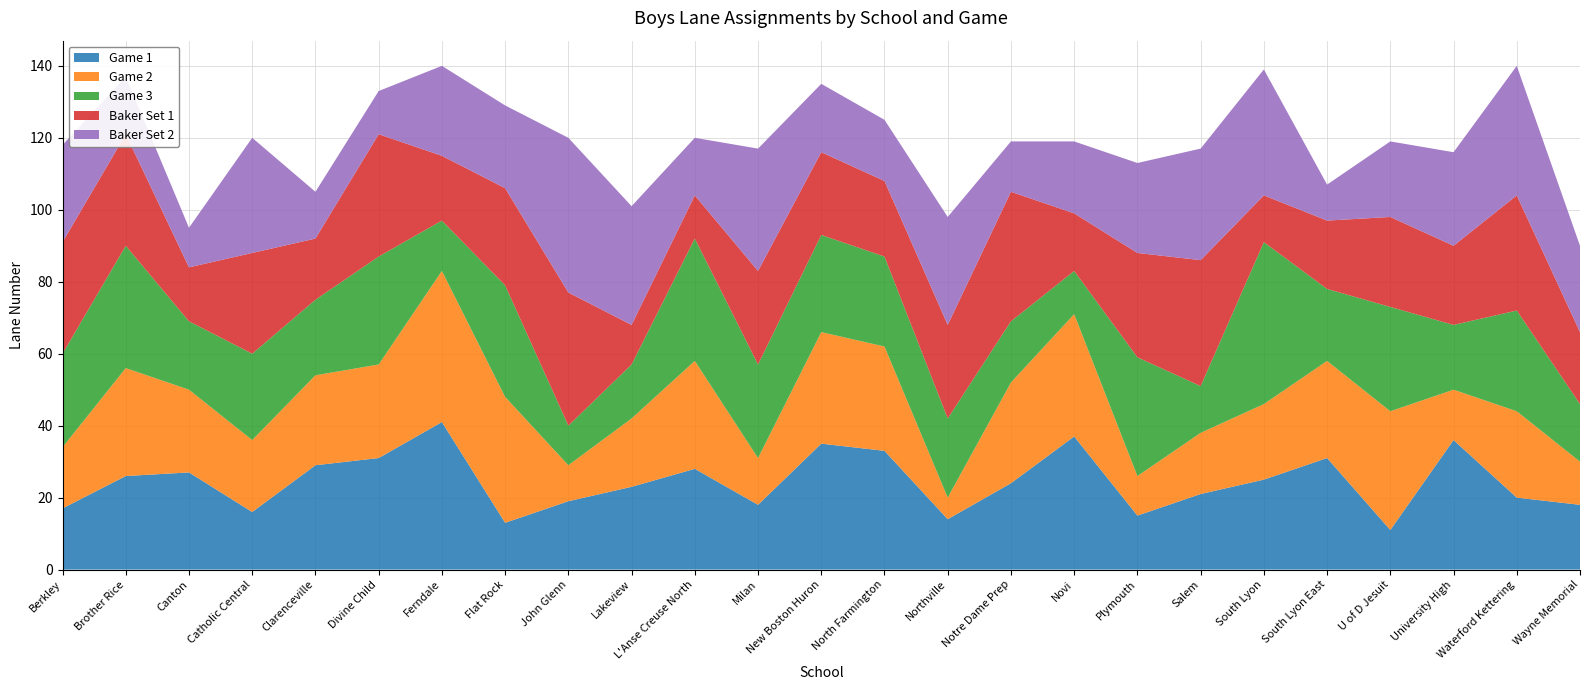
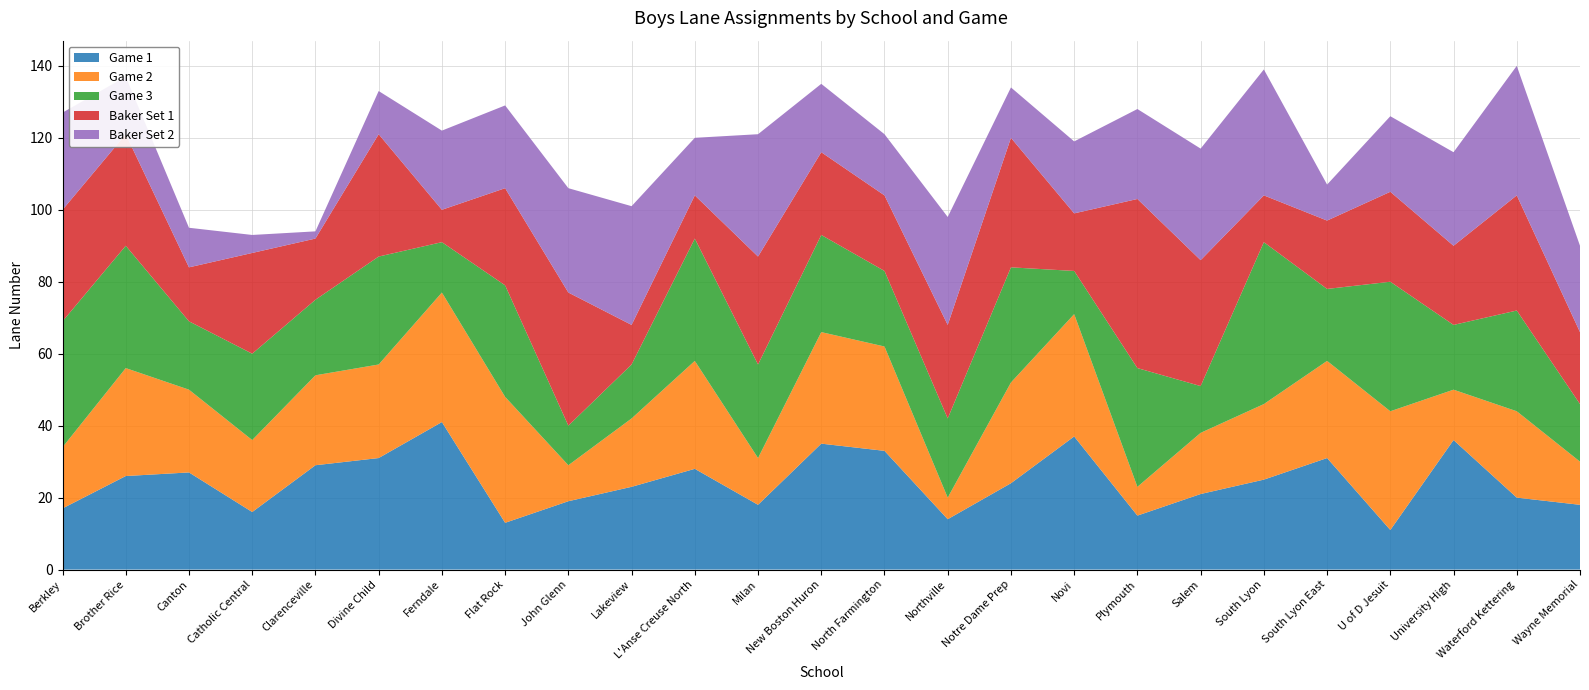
  {
    "Game 1": {
      "Berkley": 17,
      "Brother Rice": 26,
      "Canton": 27,
      "Catholic Central": 16,
      "Clarenceville": 29,
      "Divine Child": 31,
      "Ferndale": 41,
      "Flat Rock": 13,
      "John Glenn": 19,
      "Lakeview": 23,
      "L'Anse Creuse North": 28,
      "Milan": 18,
      "New Boston Huron": 35,
      "North Farmington": 33,
      "Northville": 14,
      "Notre Dame Prep": 24,
      "Novi": 37,
      "Plymouth": 15,
      "Salem": 21,
      "South Lyon": 25,
      "South Lyon East": 31,
      "U of D Jesuit": 11,
      "University High": 36,
      "Waterford Kettering": 20,
      "Wayne Memorial": 18
    },
    "Game 2": {
      "Berkley": 17,
      "Brother Rice": 30,
      "Canton": 23,
      "Catholic Central": 20,
      "Clarenceville": 25,
      "Divine Child": 26,
-     "Ferndale": 42,
+     "Ferndale": 36,
      "Flat Rock": 35,
      "John Glenn": 10,
      "Lakeview": 19,
      "L'Anse Creuse North": 30,
      "Milan": 13,
      "New Boston Huron": 31,
      "North Farmington": 29,
      "Northville": 6,
      "Notre Dame Prep": 28,
      "Novi": 34,
-     "Plymouth": 11,
+     "Plymouth": 8,
      "Salem": 17,
      "South Lyon": 21,
      "South Lyon East": 27,
      "U of D Jesuit": 33,
      "University High": 14,
      "Waterford Kettering": 24,
      "Wayne Memorial": 12
    },
    "Game 3": {
-     "Berkley": 26,
+     "Berkley": 35,
      "Brother Rice": 34,
      "Canton": 19,
      "Catholic Central": 24,
      "Clarenceville": 21,
      "Divine Child": 30,
      "Ferndale": 14,
      "Flat Rock": 31,
      "John Glenn": 11,
      "Lakeview": 15,
      "L'Anse Creuse North": 34,
      "Milan": 26,
      "New Boston Huron": 27,
-     "North Farmington": 25,
+     "North Farmington": 21,
      "Northville": 22,
-     "Notre Dame Prep": 17,
+     "Notre Dame Prep": 32,
      "Novi": 12,
      "Plymouth": 33,
      "Salem": 13,
      "South Lyon": 45,
      "South Lyon East": 20,
-     "U of D Jesuit": 29,
+     "U of D Jesuit": 36,
      "University High": 18,
      "Waterford Kettering": 28,
      "Wayne Memorial": 16
    },
    "Baker Set 1": {
      "Berkley": 31,
      "Canton": 15,
      "Catholic Central": 28,
      "Clarenceville": 17,
      "Divine Child": 34,
-     "Ferndale": 18,
+     "Ferndale": 9,
      "Flat Rock": 27,
      "John Glenn": 37,
      "Lakeview": 11,
      "L'Anse Creuse North": 12,
-     "Milan": 26,
+     "Milan": 30,
      "New Boston Huron": 23,
      "North Farmington": 21,
      "Northville": 26,
      "Notre Dame Prep": 36,
      "Novi": 16,
-     "Plymouth": 29,
+     "Plymouth": 47,
      "Salem": 35,
      "South Lyon": 13,
      "South Lyon East": 19,
      "U of D Jesuit": 25,
      "University High": 22,
      "Waterford Kettering": 32,
      "Wayne Memorial": 20
    },
    "Baker Set 2": {
      "Berkley": 27,
      "Canton": 11,
-     "Catholic Central": 32,
-     "Clarenceville": 13,
+     "Catholic Central": 5,
+     "Clarenceville": 2,
      "Divine Child": 12,
-     "Ferndale": 25,
+     "Ferndale": 22,
      "Flat Rock": 23,
-     "John Glenn": 43,
+     "John Glenn": 29,
      "Lakeview": 33,
      "L'Anse Creuse North": 16,
      "Milan": 34,
      "New Boston Huron": 19,
      "North Farmington": 17,
      "Northville": 30,
      "Notre Dame Prep": 14,
      "Novi": 20,
      "Plymouth": 25,
      "Salem": 31,
      "South Lyon": 35,
      "South Lyon East": 10,
      "U of D Jesuit": 21,
      "University High": 26,
      "Waterford Kettering": 36,
      "Wayne Memorial": 24
    }
  }
